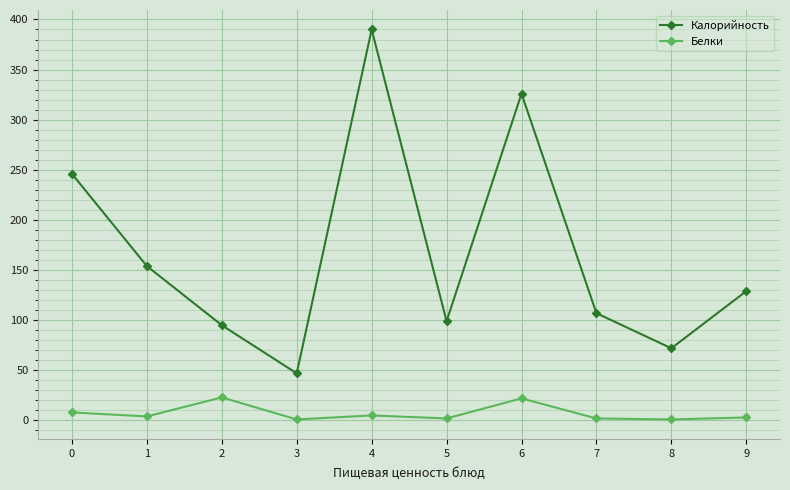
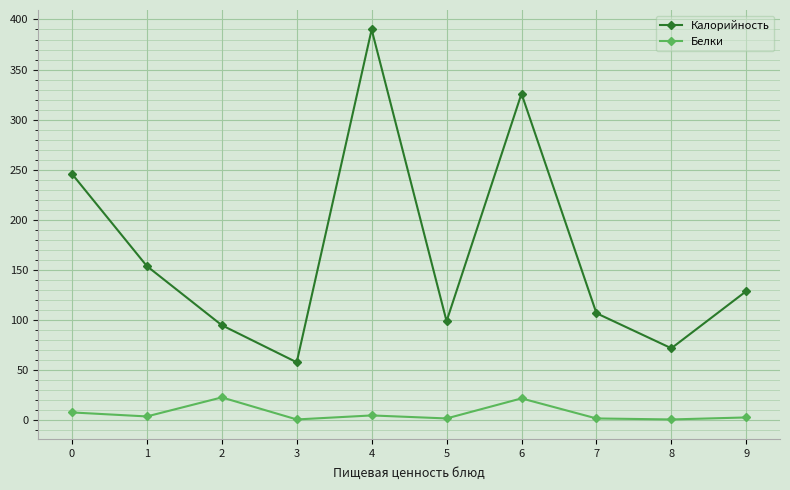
  {
    "Калорийность": {
      "0": 246,
      "1": 154,
      "2": 95,
-     "3": 47,
+     "3": 58,
      "4": 390,
      "5": 99,
      "6": 326,
      "7": 107,
      "8": 72,
      "9": 129
    },
    "Белки": {
      "0": 8,
      "1": 4,
      "2": 23,
      "3": 1,
      "4": 5,
      "5": 2,
      "6": 22,
      "7": 2,
      "8": 1,
      "9": 3
    }
  }
